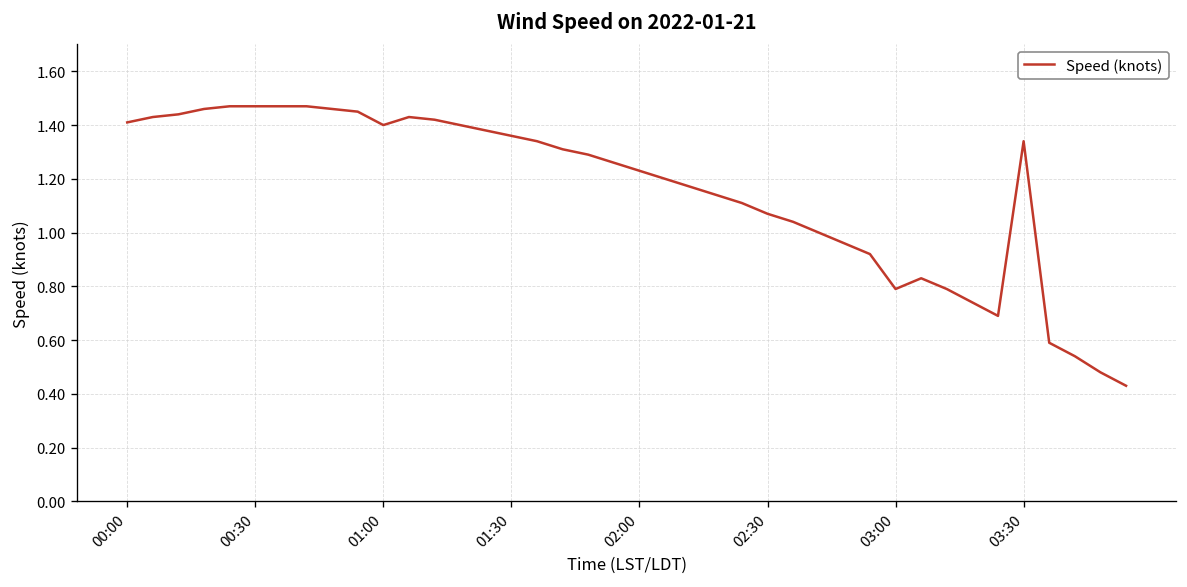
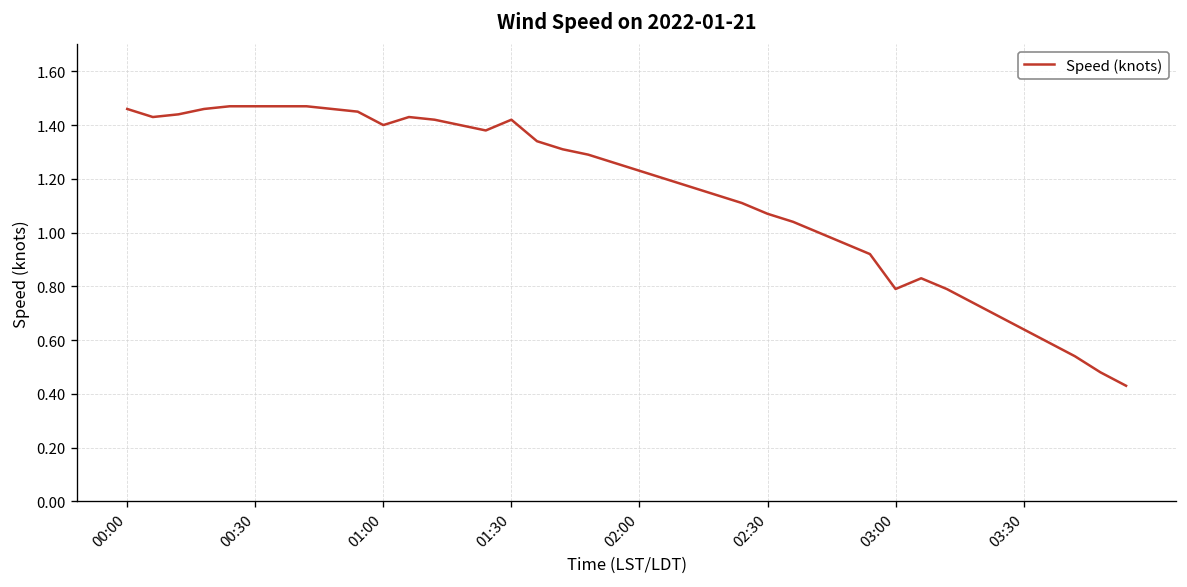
  {
-   "00:00": 1.41,
+   "00:00": 1.46,
    "00:30": 1.47,
    "01:00": 1.40,
-   "01:30": 1.36,
+   "01:30": 1.42,
    "02:00": 1.23,
    "02:30": 1.07,
    "03:00": 0.79,
-   "03:30": 1.34
+   "03:30": 0.64
  }
